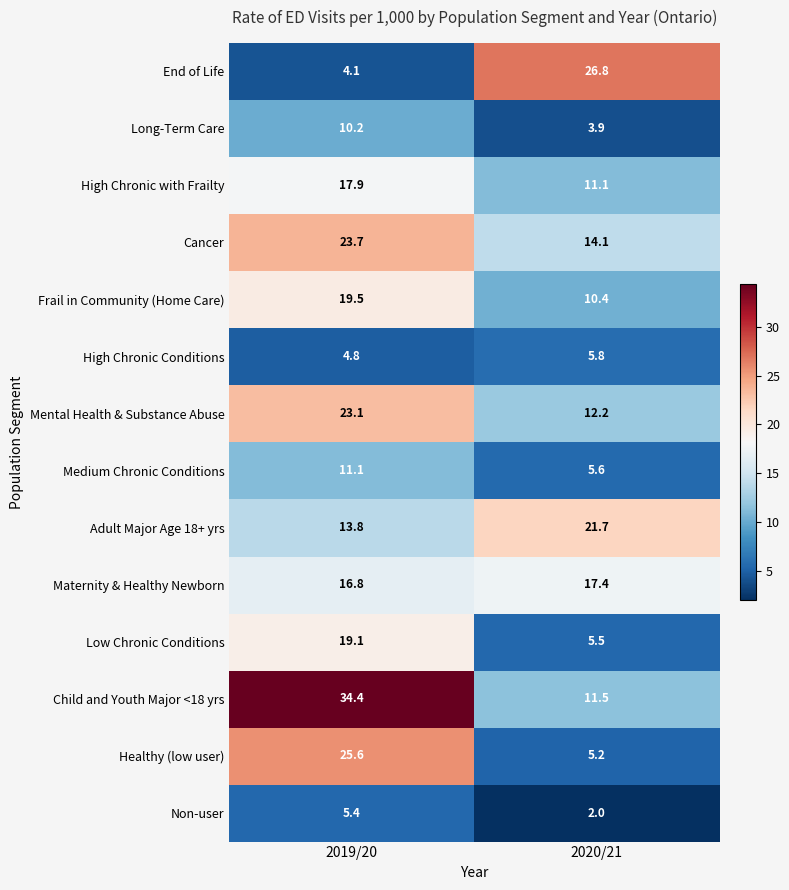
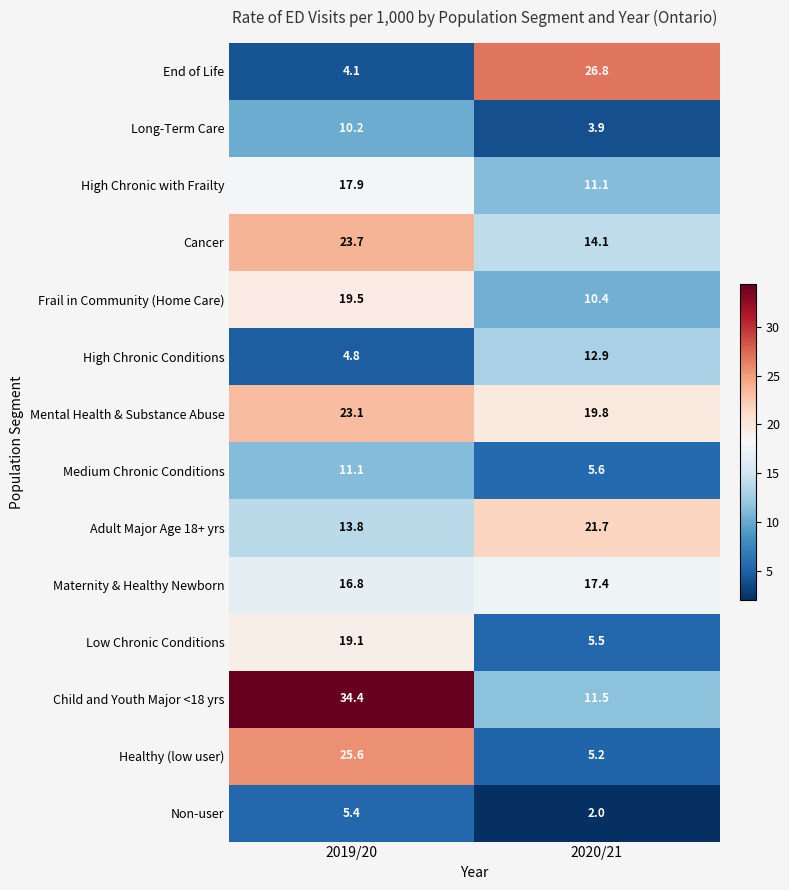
  {
    "End of Life": {
      "2019/20": 4.1,
      "2020/21": 26.8
    },
    "Long-Term Care": {
      "2019/20": 10.2,
      "2020/21": 3.9
    },
    "High Chronic with Frailty": {
      "2019/20": 17.9,
      "2020/21": 11.1
    },
    "Cancer": {
      "2019/20": 23.7,
      "2020/21": 14.1
    },
    "Frail in Community (Home Care)": {
      "2019/20": 19.5,
      "2020/21": 10.4
    },
    "High Chronic Conditions": {
      "2019/20": 4.8,
-     "2020/21": 5.8
+     "2020/21": 12.9
    },
    "Mental Health & Substance Abuse": {
      "2019/20": 23.1,
-     "2020/21": 12.2
+     "2020/21": 19.8
    },
    "Medium Chronic Conditions": {
      "2019/20": 11.1,
      "2020/21": 5.6
    },
    "Adult Major Age 18+ yrs": {
      "2019/20": 13.8,
      "2020/21": 21.7
    },
    "Maternity & Healthy Newborn": {
      "2019/20": 16.8,
      "2020/21": 17.4
    },
    "Low Chronic Conditions": {
      "2019/20": 19.1,
      "2020/21": 5.5
    },
    "Child and Youth Major <18 yrs": {
      "2019/20": 34.4,
      "2020/21": 11.5
    },
    "Healthy (low user)": {
      "2019/20": 25.6,
      "2020/21": 5.2
    },
    "Non-user": {
      "2019/20": 5.4,
      "2020/21": 2.0
    }
  }
